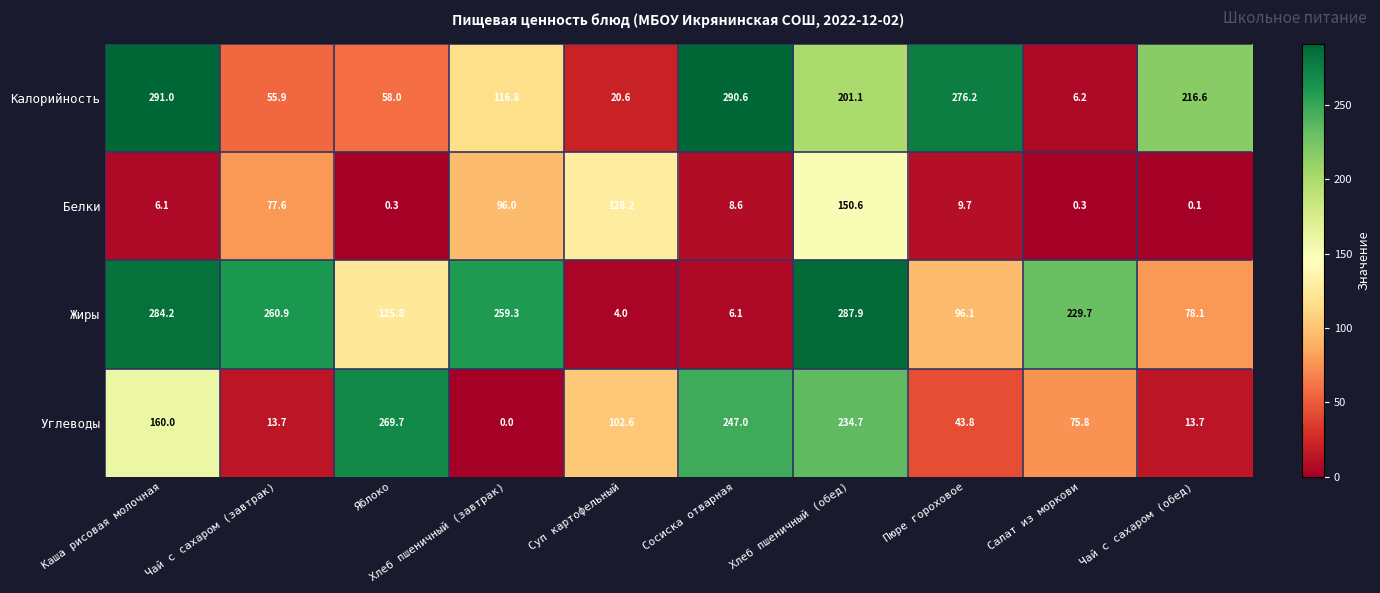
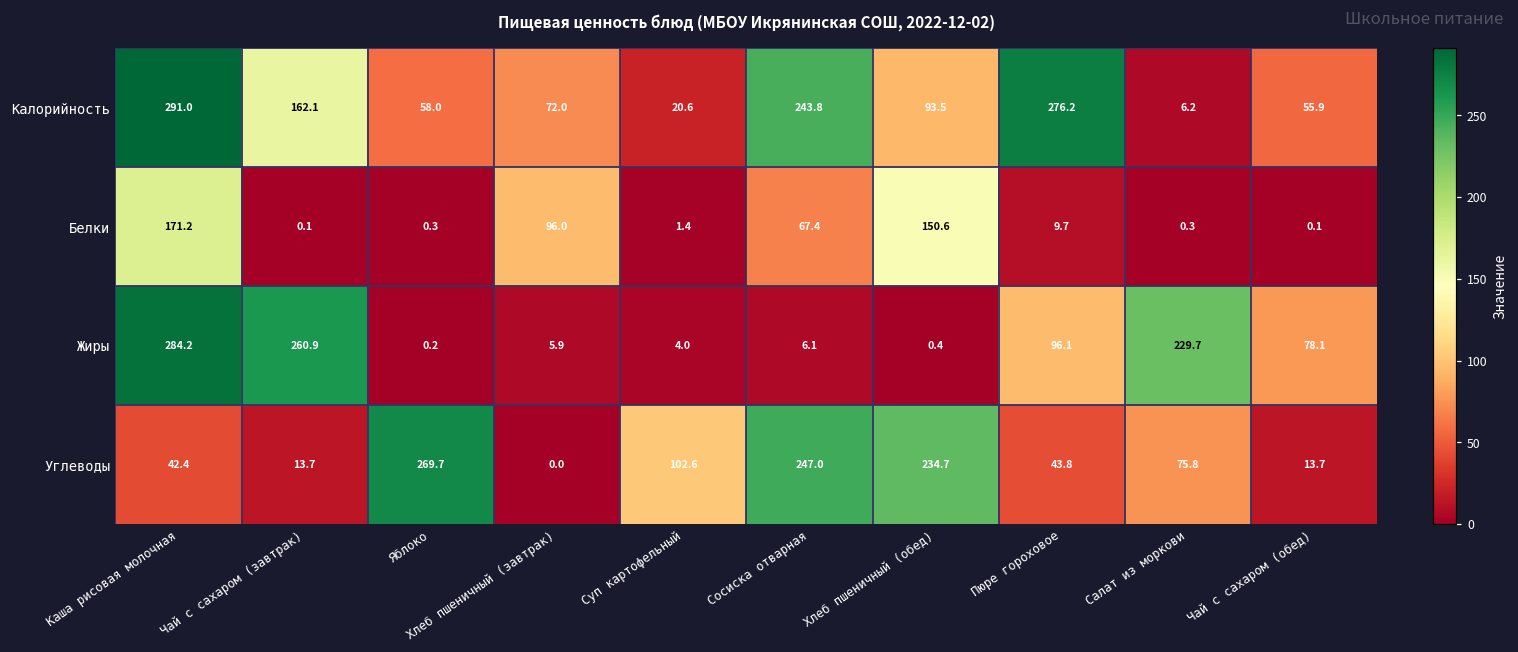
  {
    "Калорийность": {
      "Каша рисовая молочная": 291.0,
-     "Чай с сахаром (завтрак)": 55.9,
+     "Чай с сахаром (завтрак)": 162.1,
      "Яблоко": 58.0,
-     "Хлеб пшеничный (завтрак)": 116.8,
+     "Хлеб пшеничный (завтрак)": 72.0,
      "Суп картофельный": 20.6,
-     "Сосиска отварная": 290.6,
-     "Хлеб пшеничный (обед)": 201.1,
+     "Сосиска отварная": 243.8,
+     "Хлеб пшеничный (обед)": 93.5,
      "Пюре гороховое": 276.2,
      "Салат из моркови": 6.2,
-     "Чай с сахаром (обед)": 216.6
+     "Чай с сахаром (обед)": 55.9
    },
    "Белки": {
-     "Каша рисовая молочная": 6.1,
-     "Чай с сахаром (завтрак)": 77.6,
+     "Каша рисовая молочная": 171.2,
+     "Чай с сахаром (завтрак)": 0.1,
      "Яблоко": 0.3,
      "Хлеб пшеничный (завтрак)": 96.0,
-     "Суп картофельный": 128.2,
-     "Сосиска отварная": 8.6,
+     "Суп картофельный": 1.4,
+     "Сосиска отварная": 67.4,
      "Хлеб пшеничный (обед)": 150.6,
      "Пюре гороховое": 9.7,
      "Салат из моркови": 0.3,
      "Чай с сахаром (обед)": 0.1
    },
    "Жиры": {
      "Каша рисовая молочная": 284.2,
      "Чай с сахаром (завтрак)": 260.9,
-     "Яблоко": 125.8,
-     "Хлеб пшеничный (завтрак)": 259.3,
+     "Яблоко": 0.2,
+     "Хлеб пшеничный (завтрак)": 5.9,
      "Суп картофельный": 4.0,
      "Сосиска отварная": 6.1,
-     "Хлеб пшеничный (обед)": 287.9,
+     "Хлеб пшеничный (обед)": 0.4,
      "Пюре гороховое": 96.1,
      "Салат из моркови": 229.7,
      "Чай с сахаром (обед)": 78.1
    },
    "Углеводы": {
-     "Каша рисовая молочная": 160.0,
+     "Каша рисовая молочная": 42.4,
      "Чай с сахаром (завтрак)": 13.7,
      "Яблоко": 269.7,
      "Хлеб пшеничный (завтрак)": 0.0,
      "Суп картофельный": 102.6,
      "Сосиска отварная": 247.0,
      "Хлеб пшеничный (обед)": 234.7,
      "Пюре гороховое": 43.8,
      "Салат из моркови": 75.8,
      "Чай с сахаром (обед)": 13.7
    }
  }
